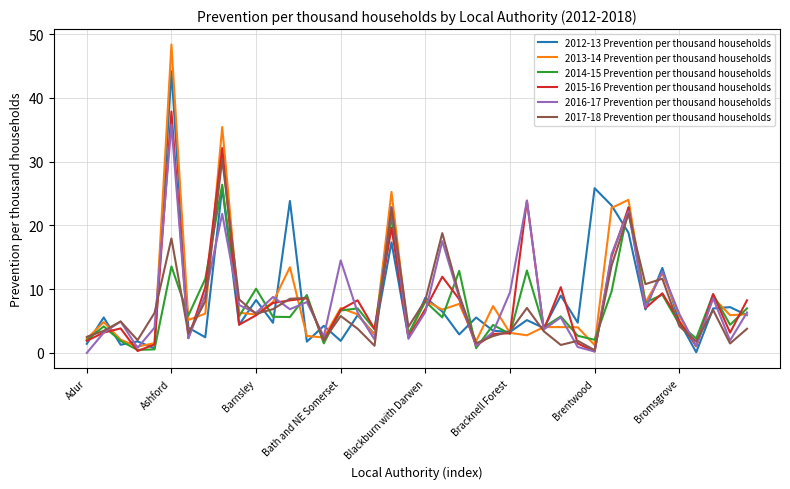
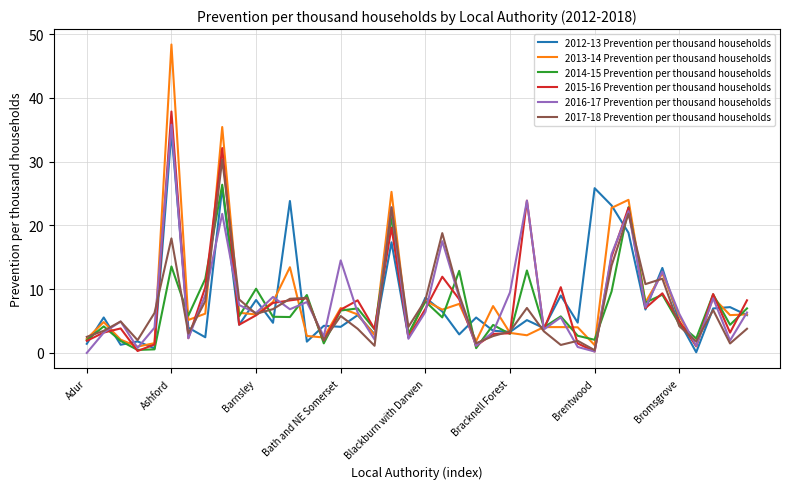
  {
    "2012-13 Prevention per thousand households": {
      "Adur": 1,
-     "Ashford": 44,
+     "Ashford": 35,
      "Barnsley": 8,
-     "Bath and NE Somerset": 2,
+     "Bath and NE Somerset": 4,
      "Blackburn with Darwen": 9,
      "Brentwood": 26
    },
    "2013-14 Prevention per thousand households": {
      "Ashford": 48,
      "Brentwood": 1
    },
    "2014-15 Prevention per thousand households": {
      "Ashford": 14,
      "Barnsley": 10,
      "Brentwood": 2
    },
    "2015-16 Prevention per thousand households": {
      "Ashford": 38,
      "Blackburn with Darwen": 7
    },
    "2016-17 Prevention per thousand households": {
      "Adur": 0,
      "Ashford": 36,
      "Bath and NE Somerset": 15,
      "Blackburn with Darwen": 6,
      "Bracknell Forest": 10
    },
    "2017-18 Prevention per thousand households": {
      "Ashford": 18,
      "Bath and NE Somerset": 6
    }
  }
